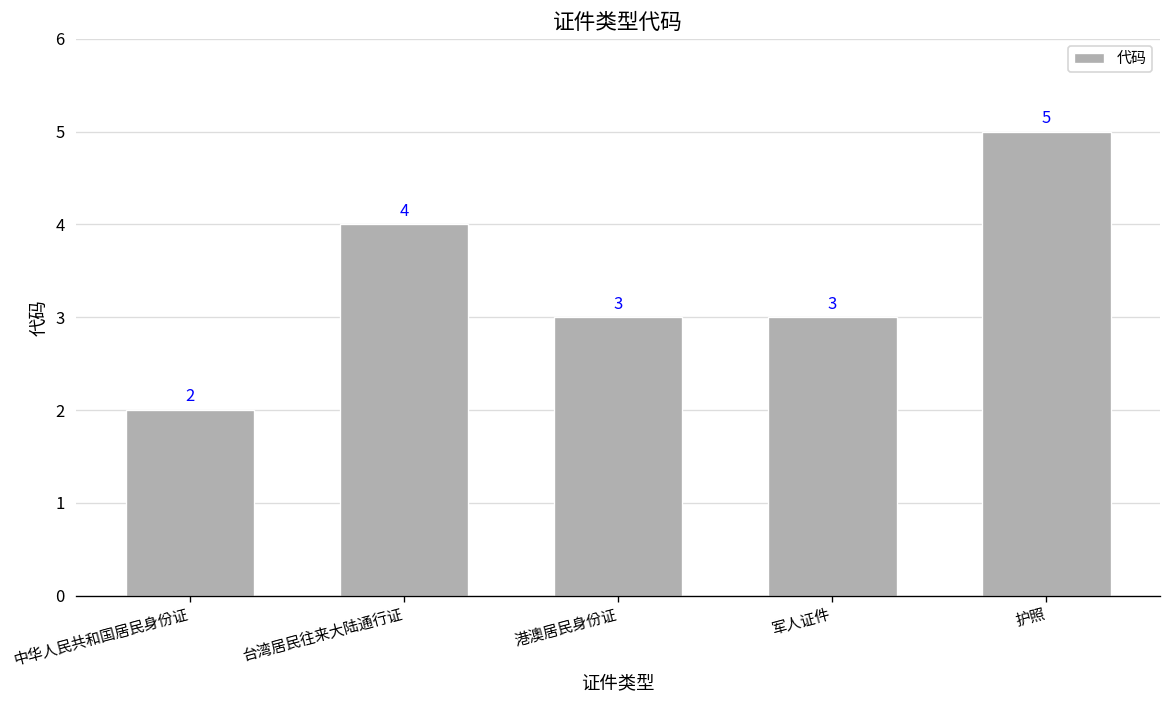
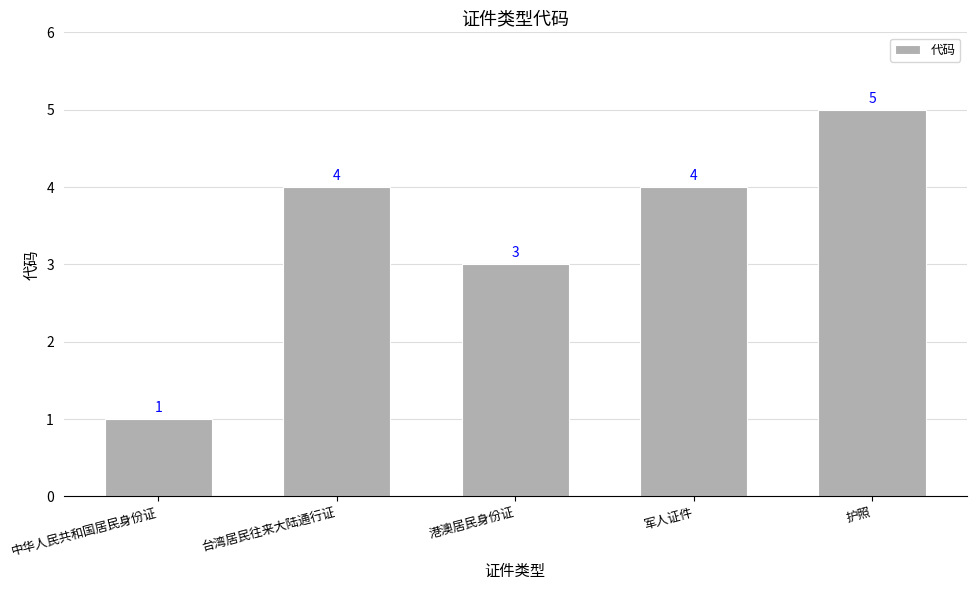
  {
-   "中华人民共和国居民身份证": 2,
+   "中华人民共和国居民身份证": 1,
    "台湾居民往来大陆通行证": 4,
    "港澳居民身份证": 3,
-   "军人证件": 3,
+   "军人证件": 4,
    "护照": 5
  }
